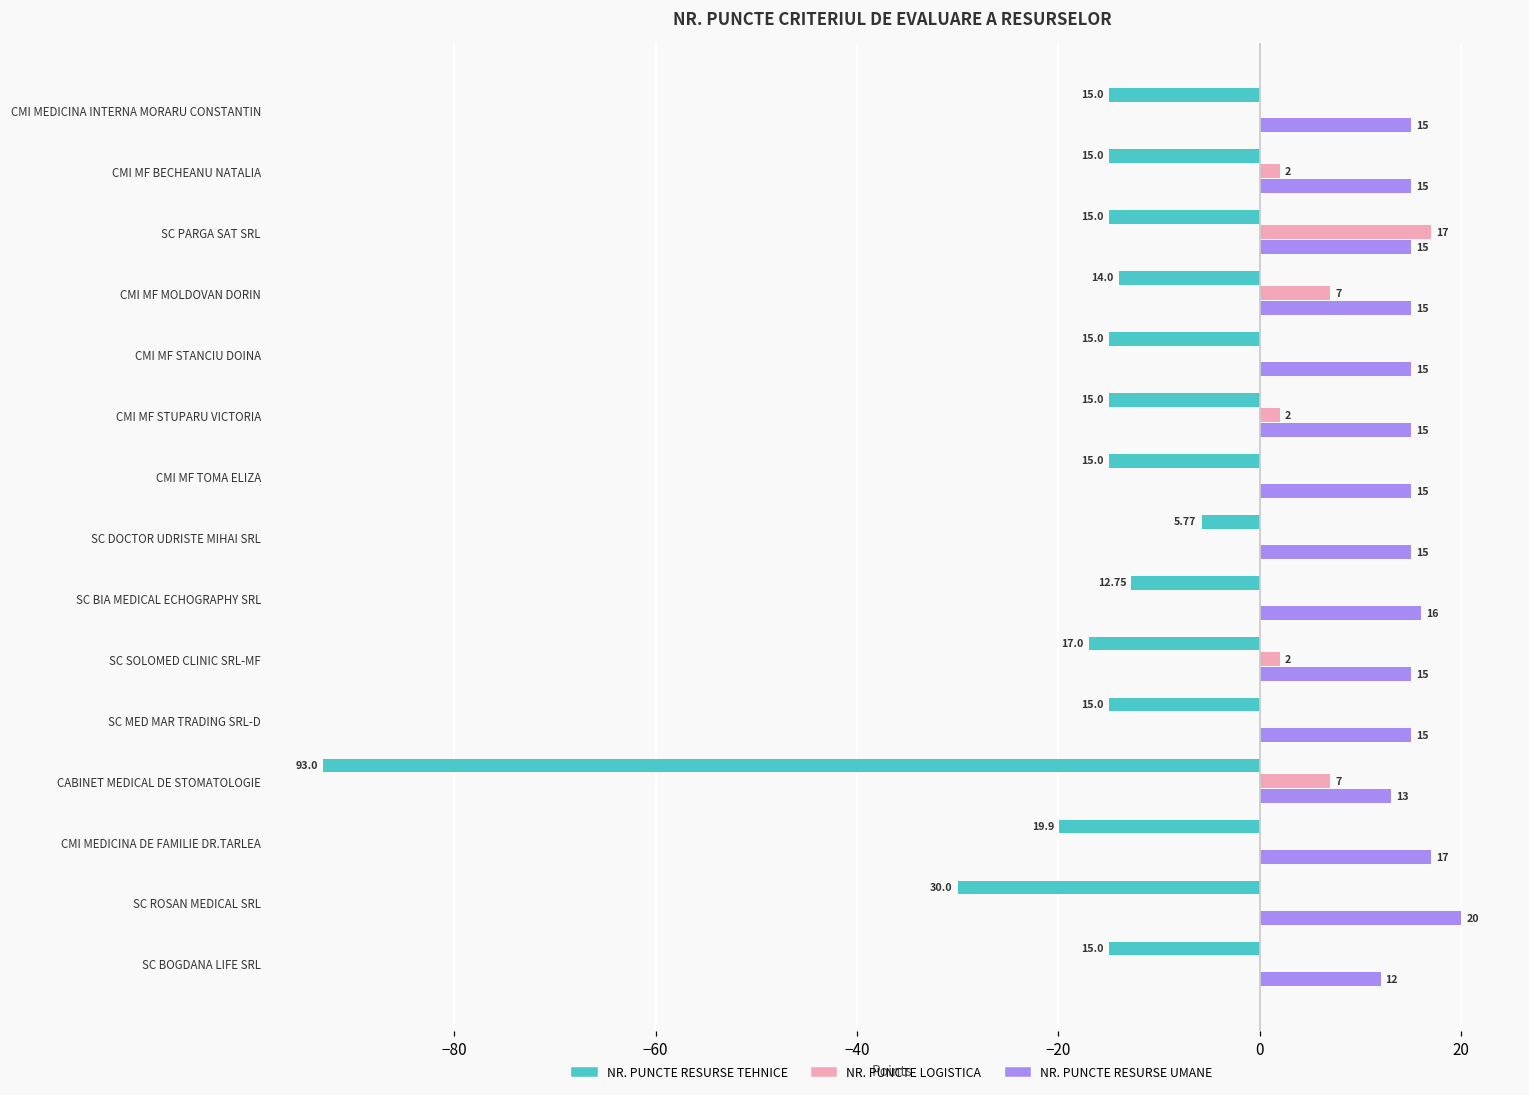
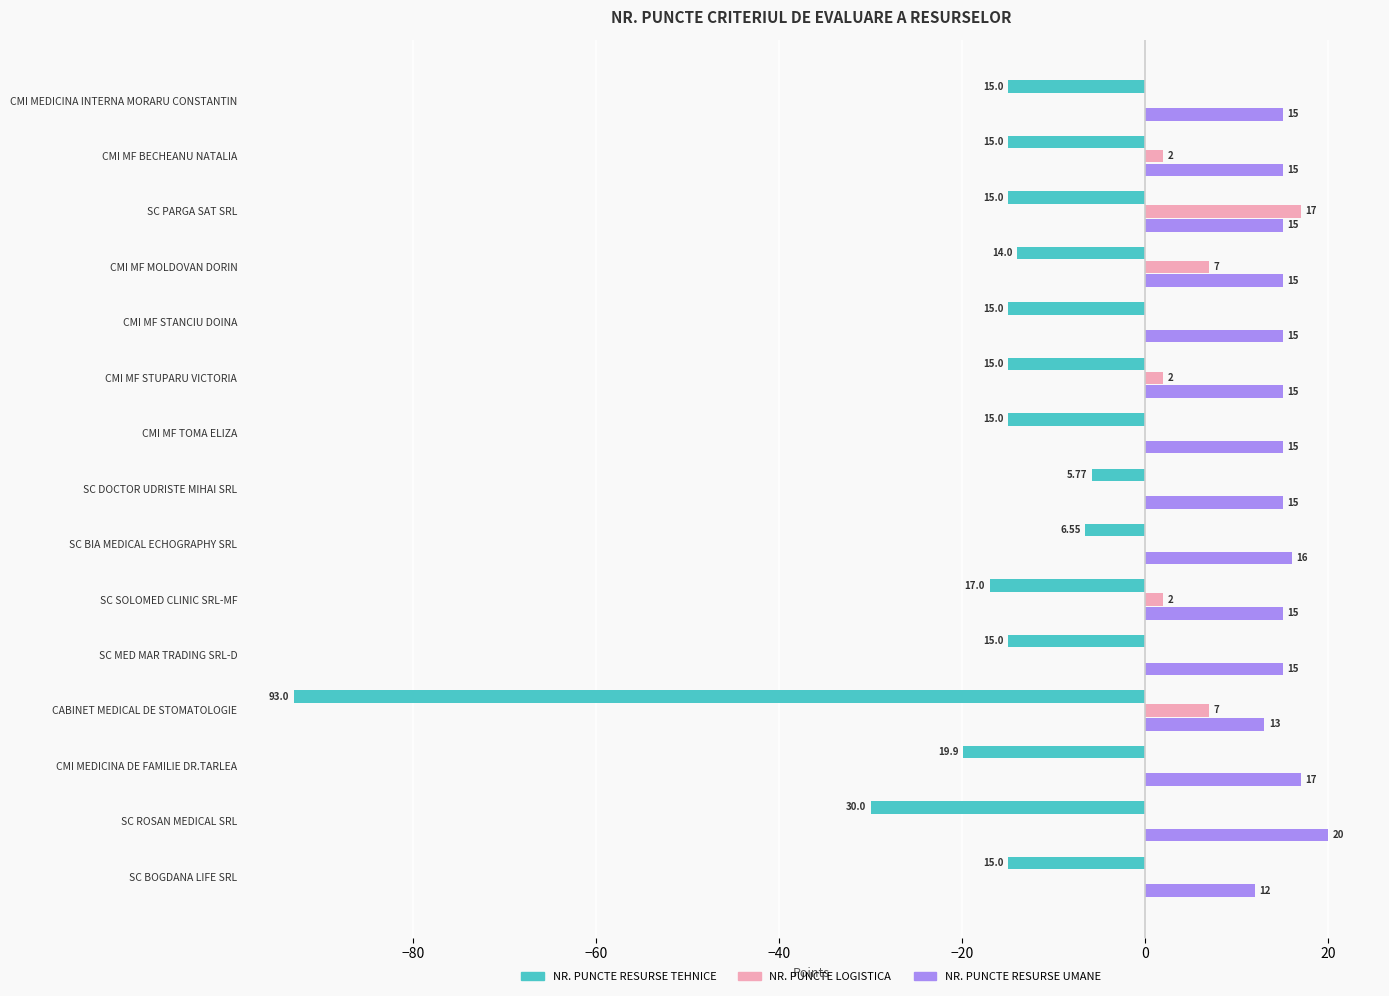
  {
    "NR. PUNCTE RESURSE TEHNICE": {
-     "SC BIA MEDICAL ECHOGRAPHY SRL": 12.75
+     "SC BIA MEDICAL ECHOGRAPHY SRL": 6.55
    },
    "NR. PUNCTE LOGISTICA": {
      "CMI MF BECHEANU NATALIA": 2,
      "SC PARGA SAT SRL": 17,
      "CMI MF MOLDOVAN DORIN": 7,
      "CMI MF STUPARU VICTORIA": 2,
      "SC SOLOMED CLINIC SRL-MF": 2,
      "CABINET MEDICAL DE STOMATOLOGIE": 7
    },
    "NR. PUNCTE RESURSE UMANE": {
      "CMI MEDICINA INTERNA MORARU CONSTANTIN": 15,
      "CMI MF BECHEANU NATALIA": 15,
      "SC PARGA SAT SRL": 15,
      "CMI MF MOLDOVAN DORIN": 15,
      "CMI MF STANCIU DOINA": 15,
      "CMI MF STUPARU VICTORIA": 15,
      "CMI MF TOMA ELIZA": 15,
      "SC DOCTOR UDRISTE MIHAI SRL": 15,
      "SC BIA MEDICAL ECHOGRAPHY SRL": 16,
      "SC SOLOMED CLINIC SRL-MF": 15,
      "SC MED MAR TRADING SRL-D": 15,
      "CABINET MEDICAL DE STOMATOLOGIE": 13,
      "CMI MEDICINA DE FAMILIE DR.TARLEA": 17,
      "SC ROSAN MEDICAL SRL": 20,
      "SC BOGDANA LIFE SRL": 12
    }
  }
